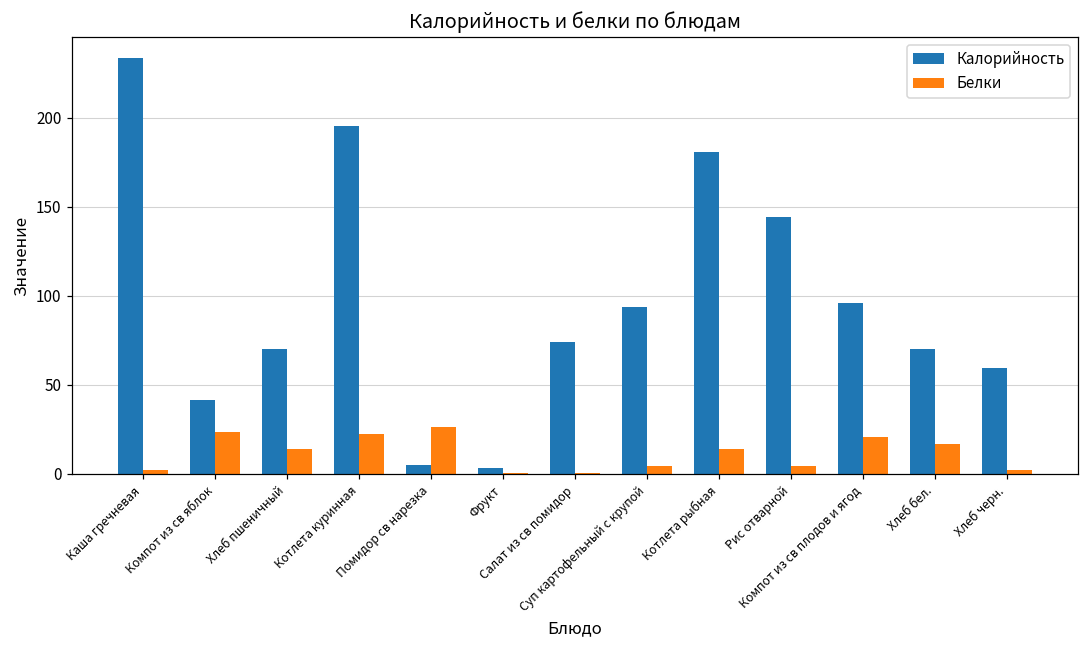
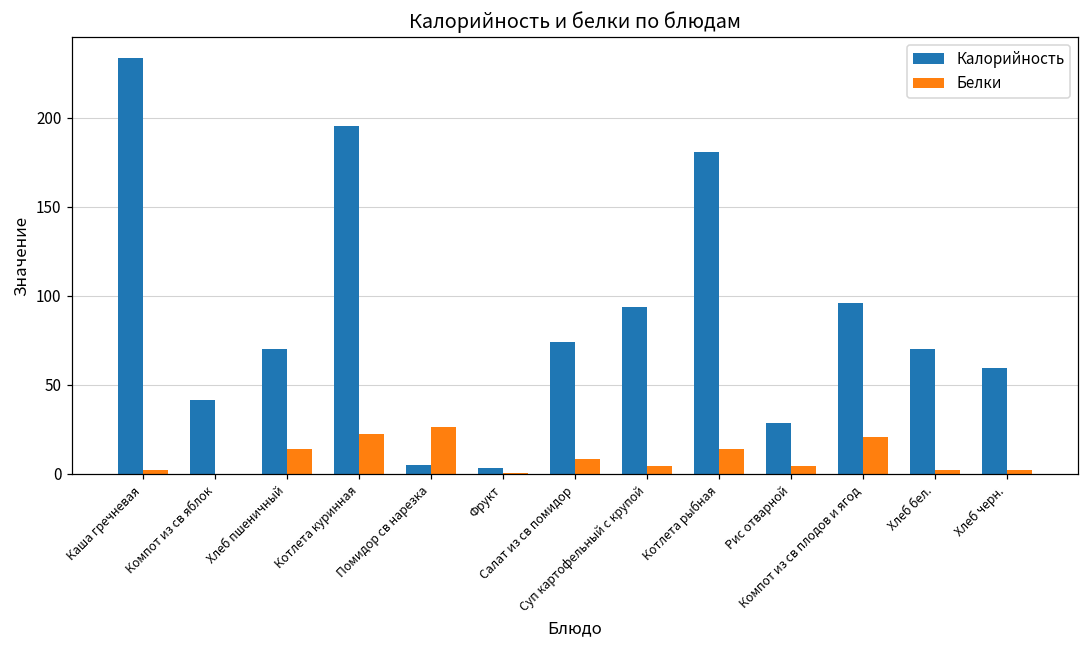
  {
    "Калорийность": {
      "Каша гречневая": 234,
      "Компот из св яблок": 42,
      "Хлеб пшеничный": 70,
      "Котлета куринная": 196,
      "Помидор св нарезка": 5,
      "Фрукт": 3,
      "Салат из св помидор": 74,
      "Суп картофельный с крупой": 94,
      "Котлета рыбная": 181,
-     "Рис отварной": 144,
+     "Рис отварной": 29,
      "Компот из св плодов и ягод": 96,
      "Хлеб бел.": 70,
      "Хлеб черн.": 59
    },
    "Белки": {
      "Каша гречневая": 3,
-     "Компот из св яблок": 23,
+     "Компот из св яблок": 0,
      "Хлеб пшеничный": 14,
      "Котлета куринная": 22,
      "Помидор св нарезка": 27,
-     "Салат из св помидор": 1,
+     "Салат из св помидор": 8,
      "Суп картофельный с крупой": 5,
      "Котлета рыбная": 14,
      "Рис отварной": 4,
      "Компот из св плодов и ягод": 21,
-     "Хлеб бел.": 17,
+     "Хлеб бел.": 2,
      "Хлеб черн.": 2
    }
  }
